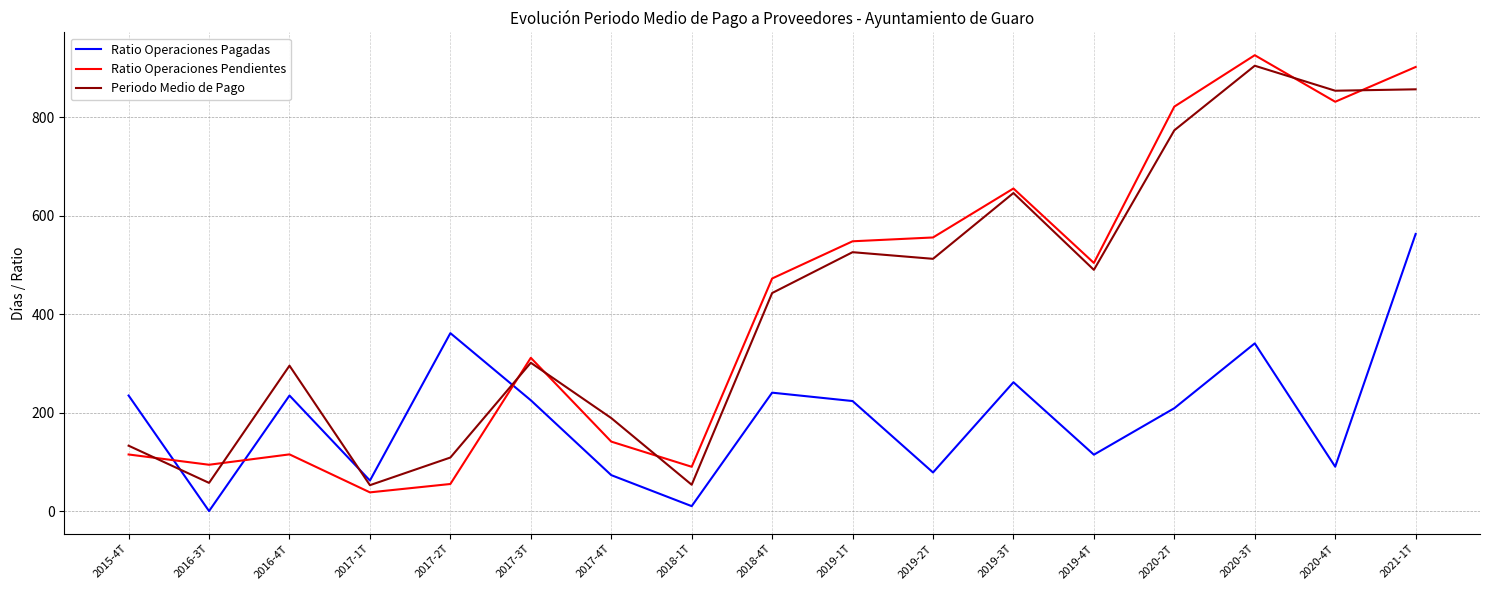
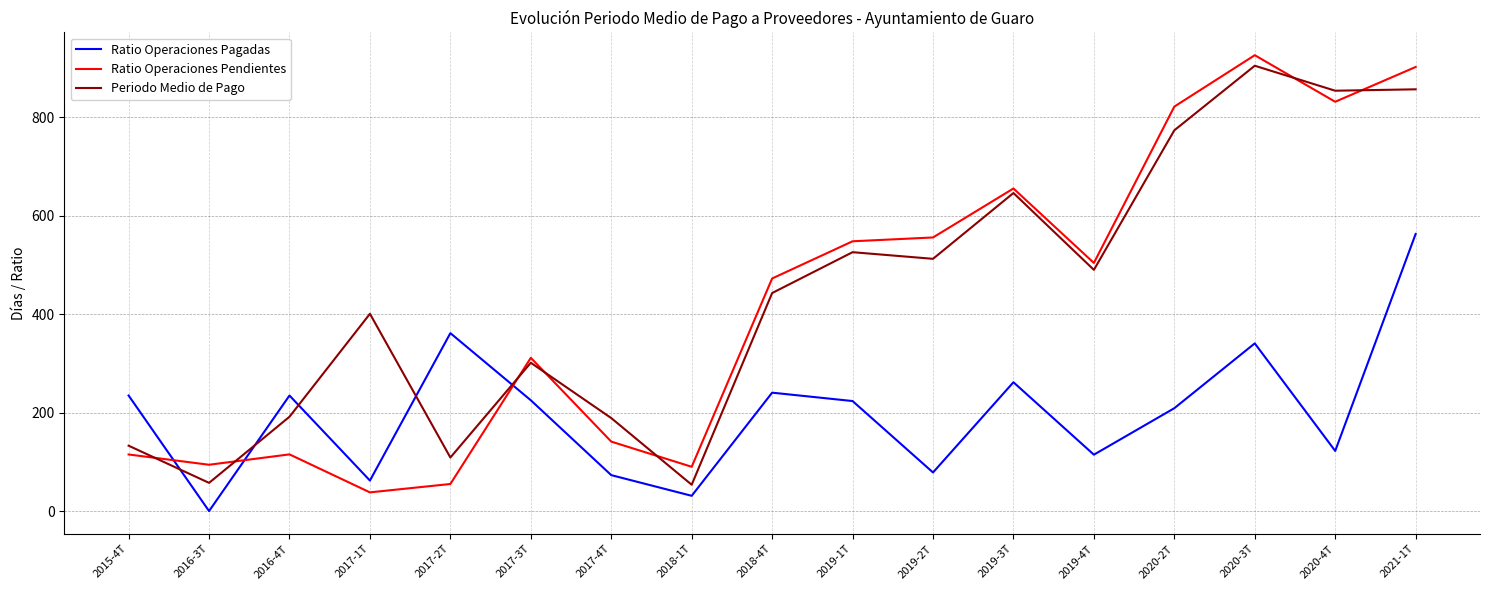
  {
    "Ratio Operaciones Pagadas": {
      "2015-4T": 230,
      "2016-3T": 0,
      "2016-4T": 230,
      "2017-1T": 60,
      "2017-2T": 360,
      "2017-3T": 230,
      "2017-4T": 70,
-     "2018-1T": 10,
+     "2018-1T": 30,
      "2018-4T": 240,
      "2019-1T": 220,
      "2019-2T": 80,
      "2019-3T": 260,
      "2019-4T": 110,
      "2020-2T": 210,
      "2020-3T": 340,
-     "2020-4T": 90,
+     "2020-4T": 120,
      "2021-1T": 560
    },
    "Ratio Operaciones Pendientes": {
      "2015-4T": 120,
      "2016-3T": 90,
      "2016-4T": 120,
      "2017-1T": 40,
      "2017-2T": 60,
      "2017-3T": 310,
      "2017-4T": 140,
      "2018-1T": 90,
      "2018-4T": 470,
      "2019-1T": 550,
      "2019-2T": 560,
      "2019-3T": 660,
      "2019-4T": 500,
      "2020-2T": 820,
      "2020-3T": 930,
      "2020-4T": 830,
      "2021-1T": 900
    },
    "Periodo Medio de Pago": {
      "2015-4T": 130,
      "2016-3T": 60,
-     "2016-4T": 300,
-     "2017-1T": 50,
+     "2016-4T": 190,
+     "2017-1T": 400,
      "2017-2T": 110,
      "2017-3T": 300,
      "2017-4T": 190,
      "2018-1T": 50,
      "2018-4T": 440,
      "2019-1T": 530,
      "2019-2T": 510,
      "2019-3T": 650,
      "2019-4T": 490,
      "2020-2T": 770,
      "2020-3T": 900,
      "2020-4T": 850,
      "2021-1T": 860
    }
  }
